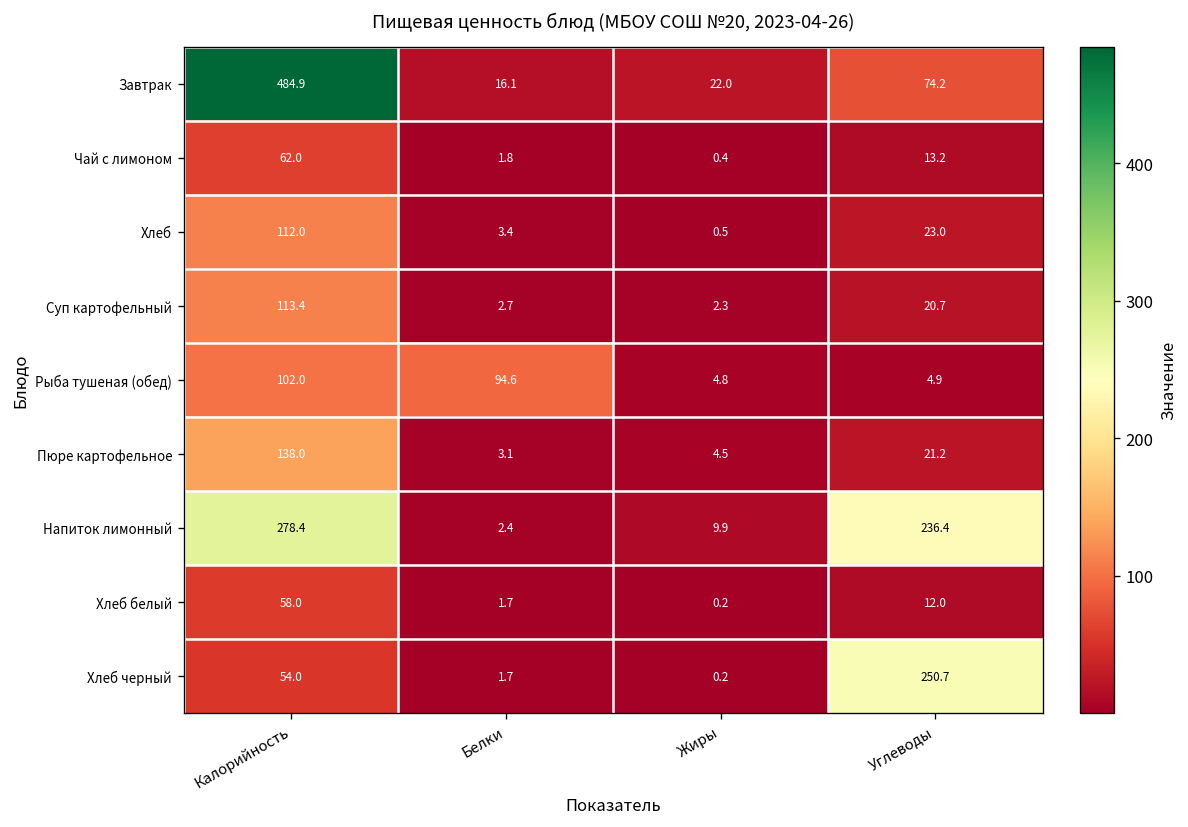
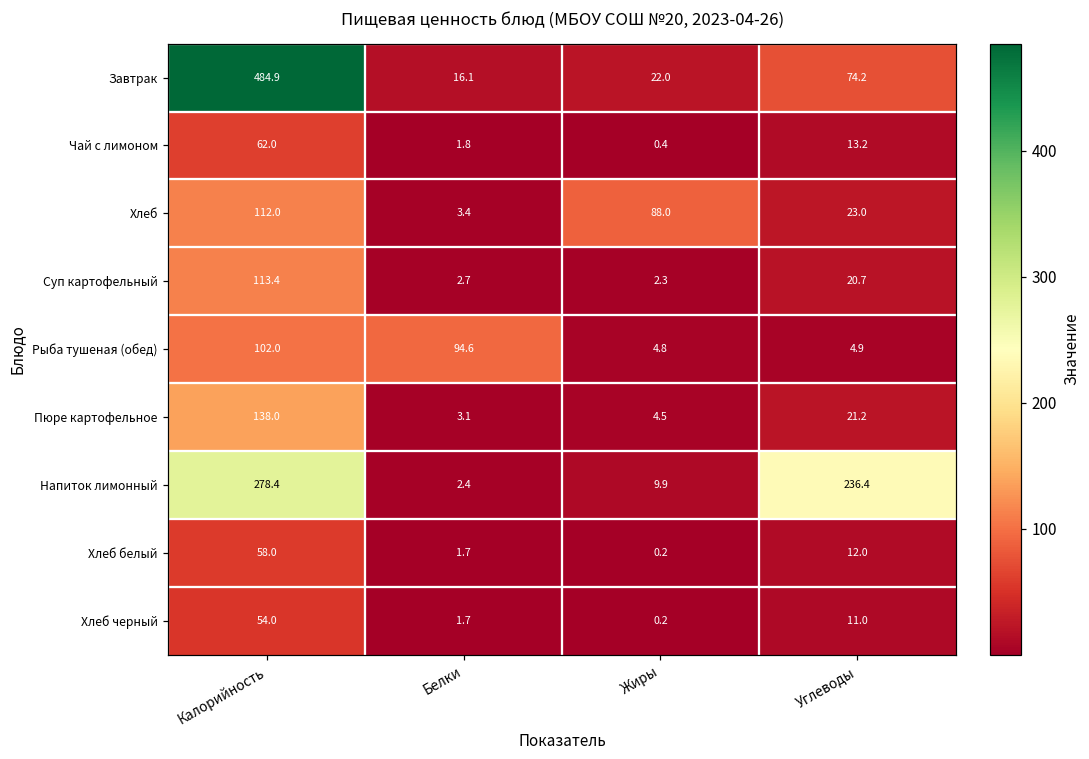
  {
    "Завтрак": {
      "Калорийность": 484.9,
      "Белки": 16.1,
      "Жиры": 22.0,
      "Углеводы": 74.2
    },
    "Чай с лимоном": {
      "Калорийность": 62.0,
      "Белки": 1.8,
      "Жиры": 0.4,
      "Углеводы": 13.2
    },
    "Хлеб": {
      "Калорийность": 112.0,
      "Белки": 3.4,
-     "Жиры": 0.5,
+     "Жиры": 88.0,
      "Углеводы": 23.0
    },
    "Суп картофельный": {
      "Калорийность": 113.4,
      "Белки": 2.7,
      "Жиры": 2.3,
      "Углеводы": 20.7
    },
    "Рыба тушеная (обед)": {
      "Калорийность": 102.0,
      "Белки": 94.6,
      "Жиры": 4.8,
      "Углеводы": 4.9
    },
    "Пюре картофельное": {
      "Калорийность": 138.0,
      "Белки": 3.1,
      "Жиры": 4.5,
      "Углеводы": 21.2
    },
    "Напиток лимонный": {
      "Калорийность": 278.4,
      "Белки": 2.4,
      "Жиры": 9.9,
      "Углеводы": 236.4
    },
    "Хлеб белый": {
      "Калорийность": 58.0,
      "Белки": 1.7,
      "Жиры": 0.2,
      "Углеводы": 12.0
    },
    "Хлеб черный": {
      "Калорийность": 54.0,
      "Белки": 1.7,
      "Жиры": 0.2,
-     "Углеводы": 250.7
+     "Углеводы": 11.0
    }
  }
